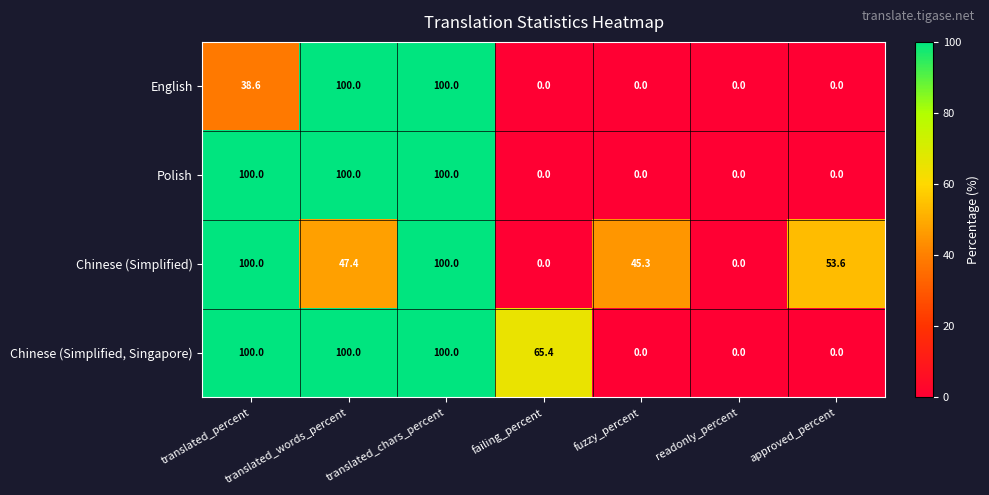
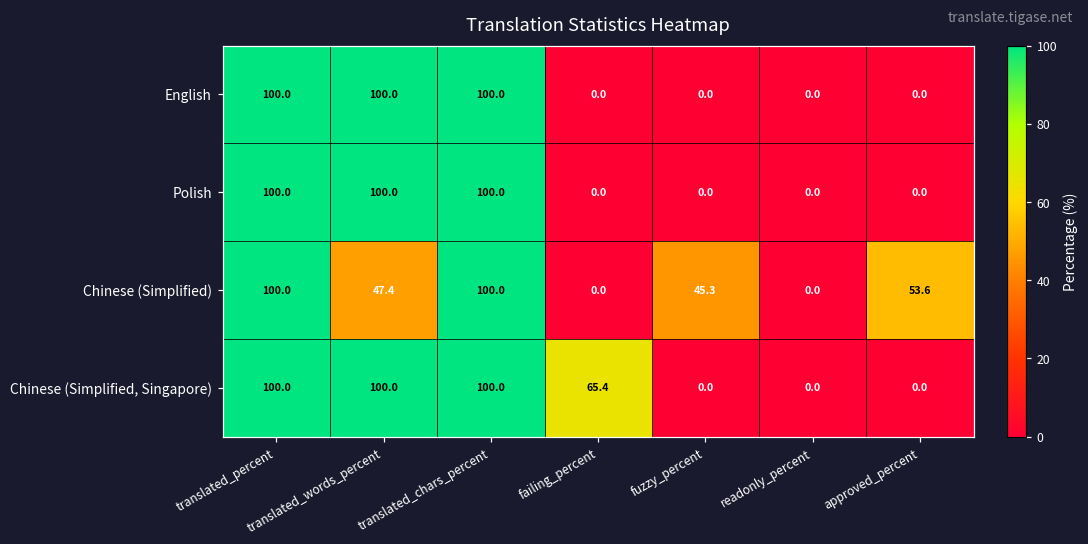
  {
    "English": {
-     "translated_percent": 38.6,
+     "translated_percent": 100.0,
      "translated_words_percent": 100.0,
      "translated_chars_percent": 100.0,
      "failing_percent": 0.0,
      "fuzzy_percent": 0.0,
      "readonly_percent": 0.0,
      "approved_percent": 0.0
    },
    "Polish": {
      "translated_percent": 100.0,
      "translated_words_percent": 100.0,
      "translated_chars_percent": 100.0,
      "failing_percent": 0.0,
      "fuzzy_percent": 0.0,
      "readonly_percent": 0.0,
      "approved_percent": 0.0
    },
    "Chinese (Simplified)": {
      "translated_percent": 100.0,
      "translated_words_percent": 47.4,
      "translated_chars_percent": 100.0,
      "failing_percent": 0.0,
      "fuzzy_percent": 45.3,
      "readonly_percent": 0.0,
      "approved_percent": 53.6
    },
    "Chinese (Simplified, Singapore)": {
      "translated_percent": 100.0,
      "translated_words_percent": 100.0,
      "translated_chars_percent": 100.0,
      "failing_percent": 65.4,
      "fuzzy_percent": 0.0,
      "readonly_percent": 0.0,
      "approved_percent": 0.0
    }
  }
